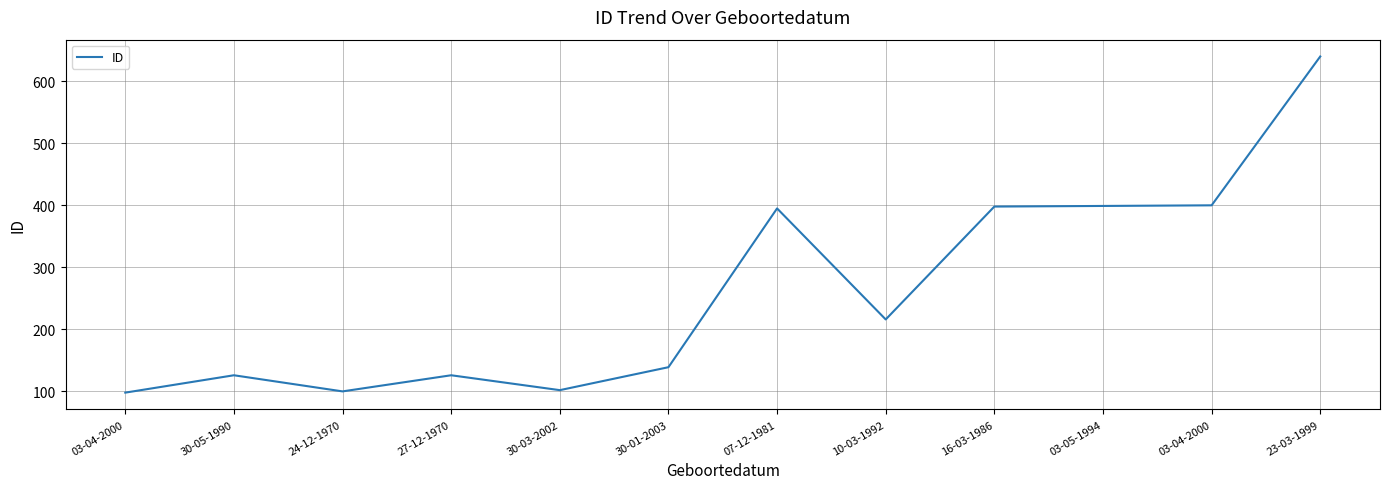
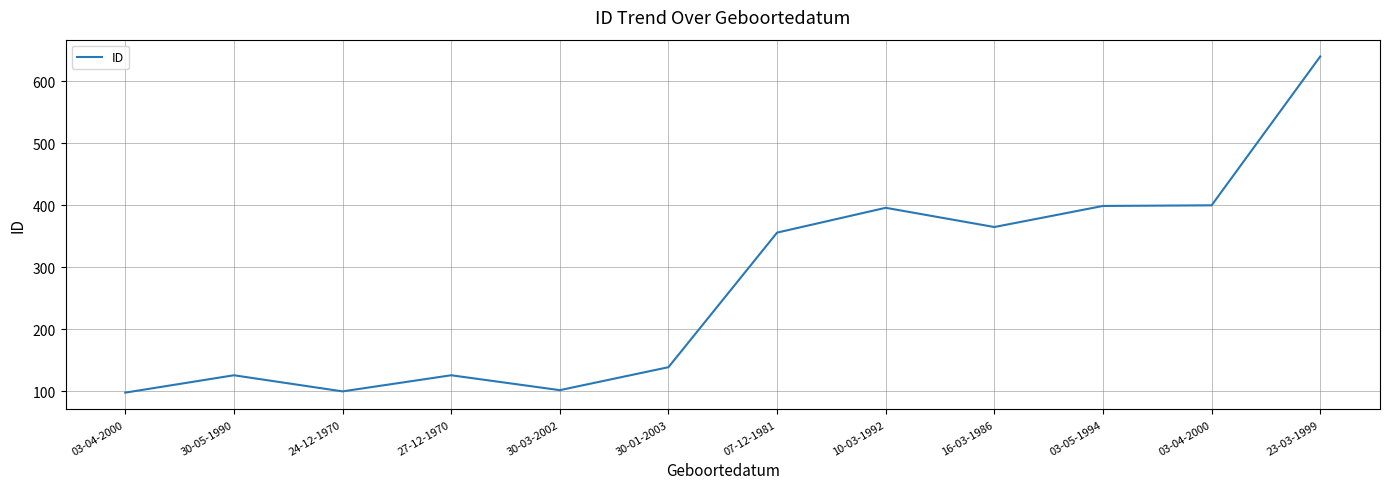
  {
    "30-05-1990": 130,
    "24-12-1970": 100,
    "27-12-1970": 130,
    "30-03-2002": 100,
    "30-01-2003": 140,
-   "07-12-1981": 400,
-   "10-03-1992": 220,
-   "16-03-1986": 400,
+   "07-12-1981": 360,
+   "10-03-1992": 400,
+   "16-03-1986": 370,
    "03-05-1994": 400,
    "23-03-1999": 640
  }
